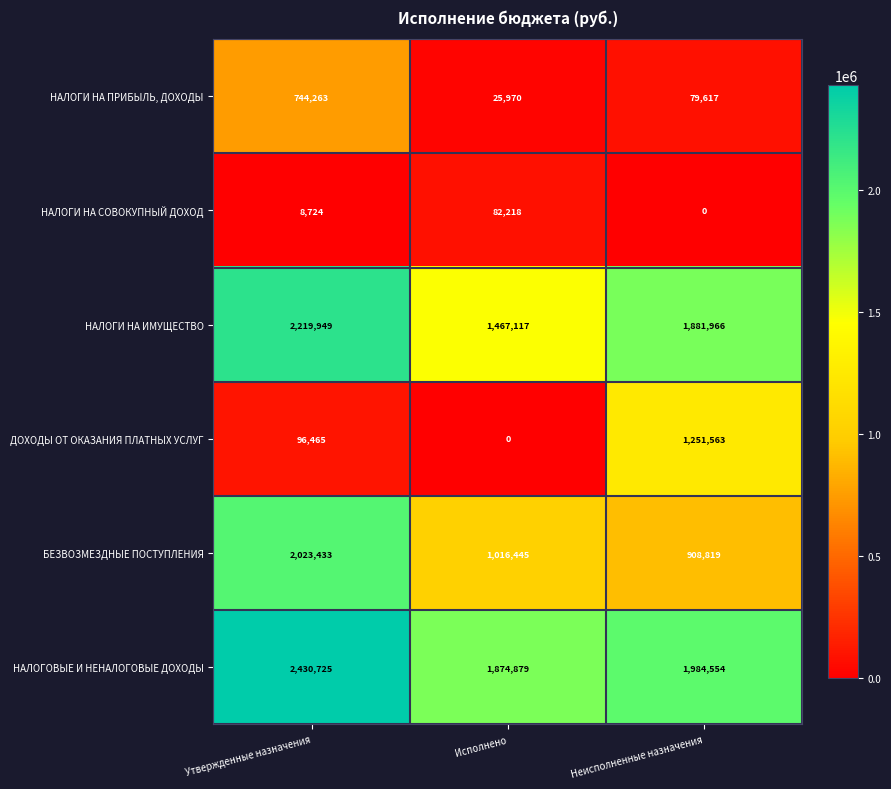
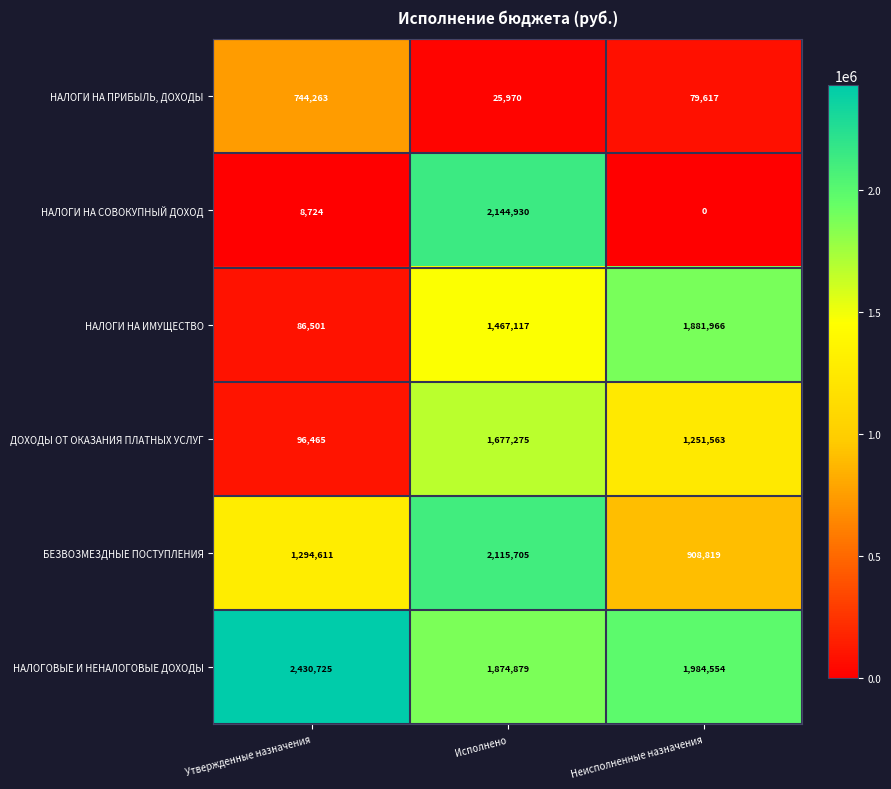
  {
    "НАЛОГИ НА ПРИБЫЛЬ, ДОХОДЫ": {
      "Утвержденные назначения": "744,263",
      "Исполнено": "25,970",
      "Неисполненные назначения": "79,617"
    },
    "НАЛОГИ НА СОВОКУПНЫЙ ДОХОД": {
      "Утвержденные назначения": "8,724",
-     "Исполнено": "82,218",
+     "Исполнено": "2,144,930",
      "Неисполненные назначения": "0"
    },
    "НАЛОГИ НА ИМУЩЕСТВО": {
-     "Утвержденные назначения": "2,219,949",
+     "Утвержденные назначения": "86,501",
      "Исполнено": "1,467,117",
      "Неисполненные назначения": "1,881,966"
    },
    "ДОХОДЫ ОТ ОКАЗАНИЯ ПЛАТНЫХ УСЛУГ": {
      "Утвержденные назначения": "96,465",
-     "Исполнено": "0",
+     "Исполнено": "1,677,275",
      "Неисполненные назначения": "1,251,563"
    },
    "БЕЗВОЗМЕЗДНЫЕ ПОСТУПЛЕНИЯ": {
-     "Утвержденные назначения": "2,023,433",
-     "Исполнено": "1,016,445",
+     "Утвержденные назначения": "1,294,611",
+     "Исполнено": "2,115,705",
      "Неисполненные назначения": "908,819"
    },
    "НАЛОГОВЫЕ И НЕНАЛОГОВЫЕ ДОХОДЫ": {
      "Утвержденные назначения": "2,430,725",
      "Исполнено": "1,874,879",
      "Неисполненные назначения": "1,984,554"
    }
  }
